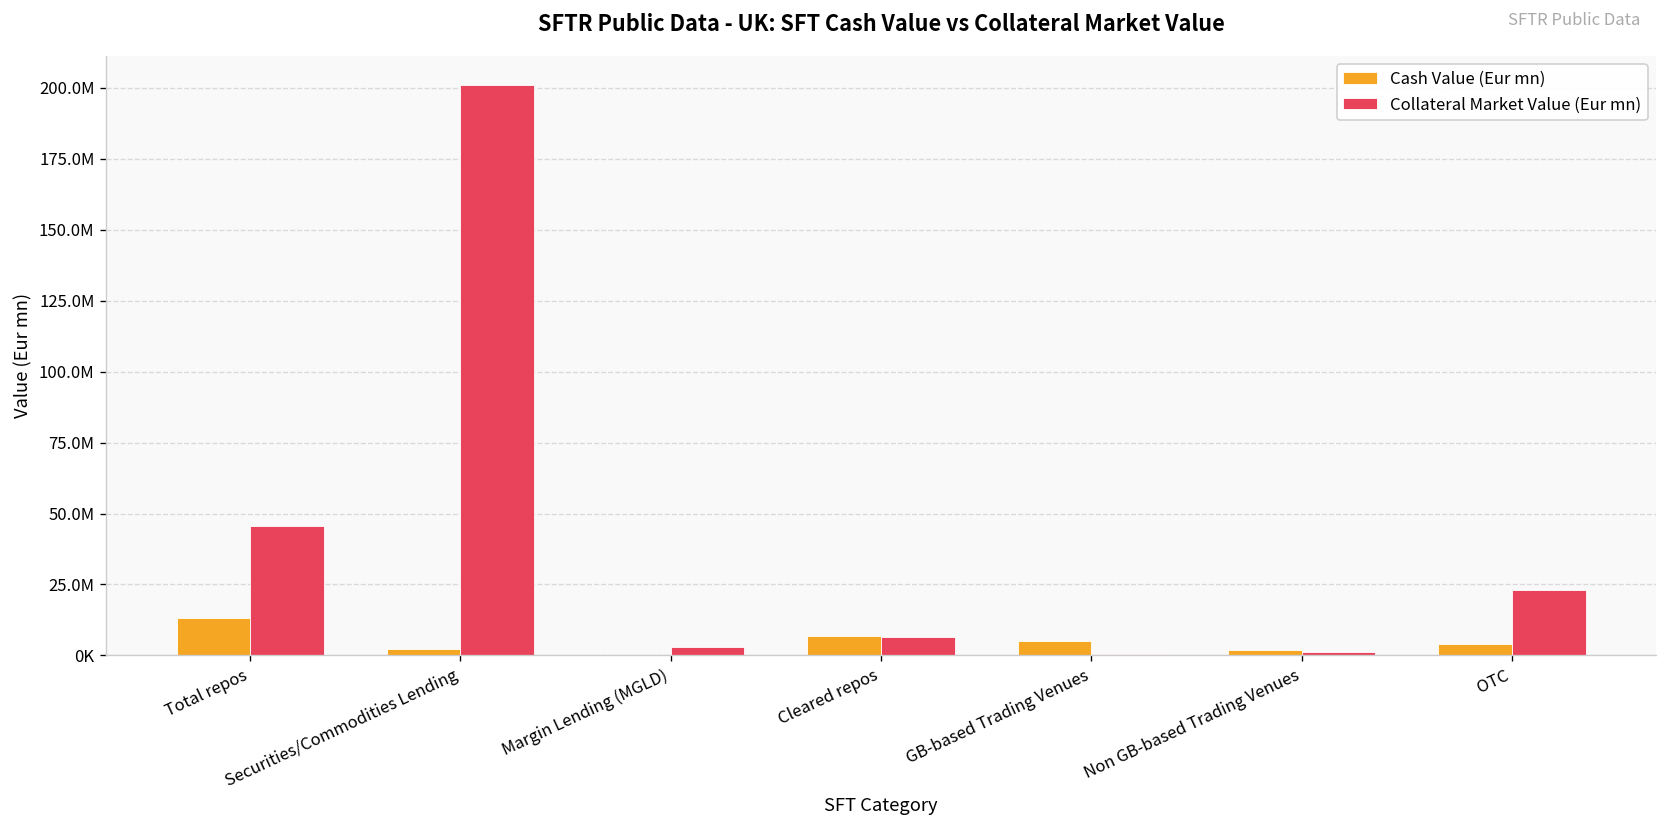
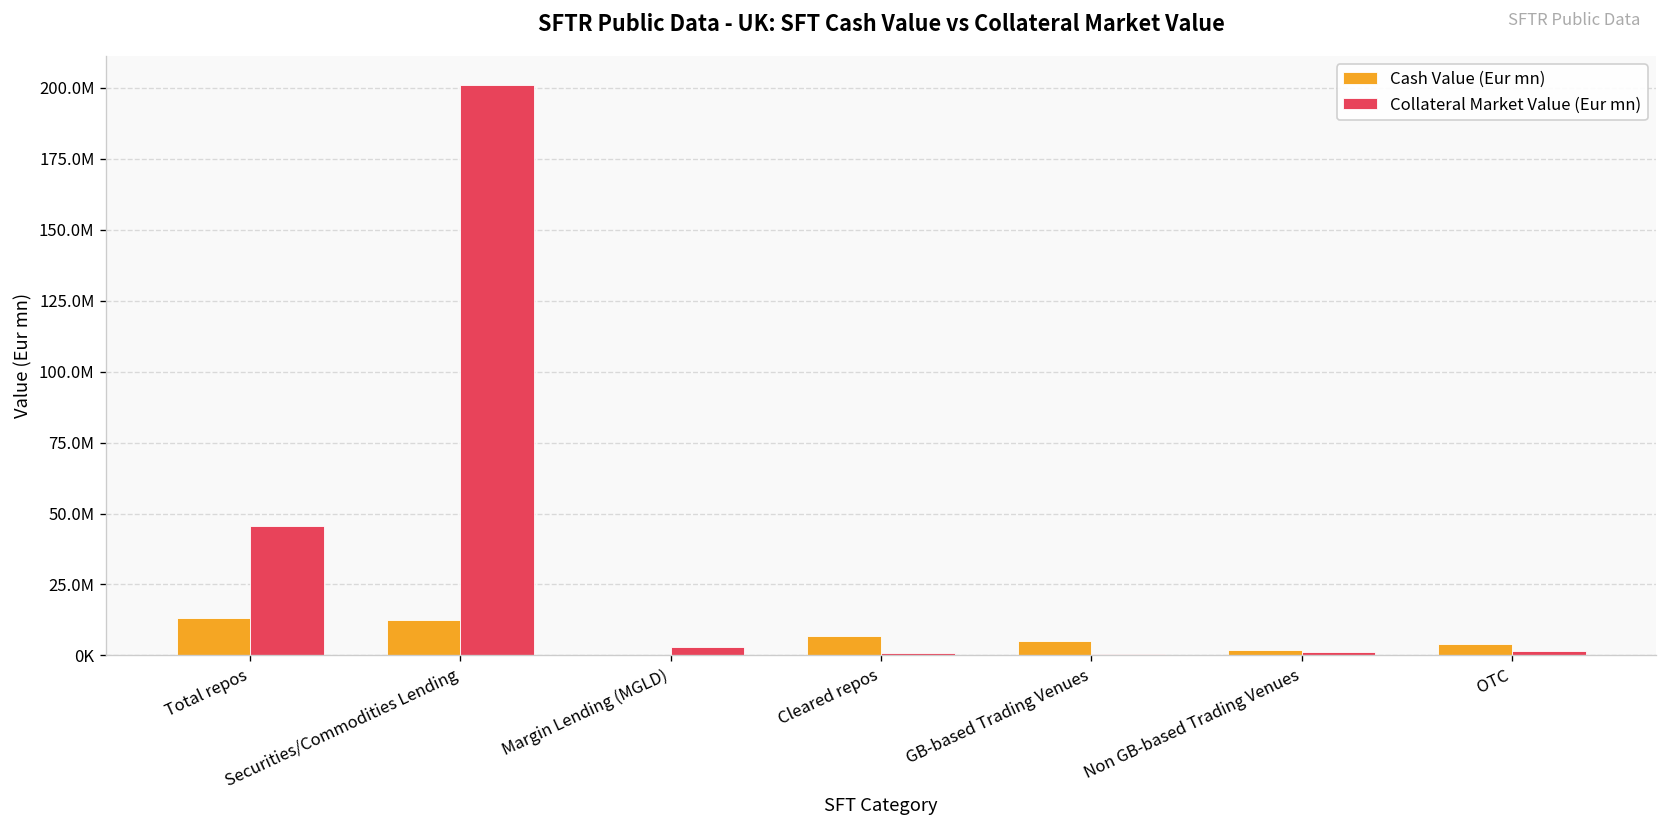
  {
    "Cash Value (Eur mn)": {
      "Total repos": 13000000,
-     "Securities/Commodities Lending": 2000000,
+     "Securities/Commodities Lending": 13000000,
      "Cleared repos": 7000000,
      "GB-based Trading Venues": 5000000,
      "Non GB-based Trading Venues": 2000000,
      "OTC": 4000000
    },
    "Collateral Market Value (Eur mn)": {
      "Total repos": 46000000,
      "Securities/Commodities Lending": 201000000,
      "Margin Lending (MGLD)": 3000000,
-     "Cleared repos": 6000000,
+     "Cleared repos": 1000000,
      "Non GB-based Trading Venues": 1000000,
-     "OTC": 23000000
+     "OTC": 1000000
    }
  }
